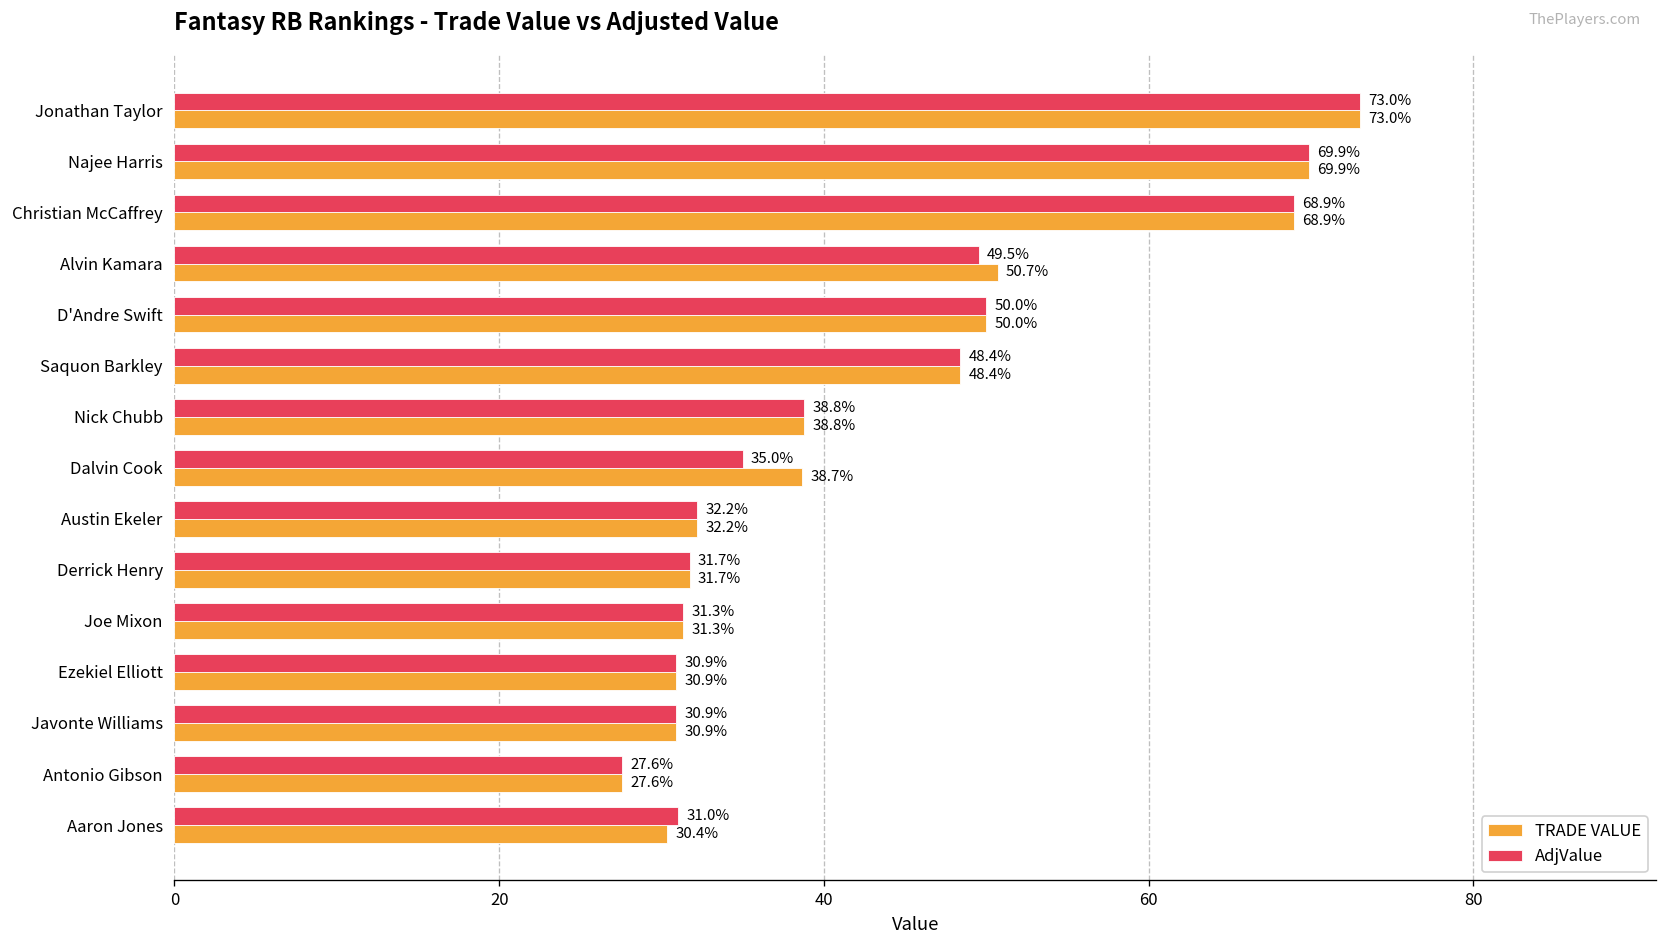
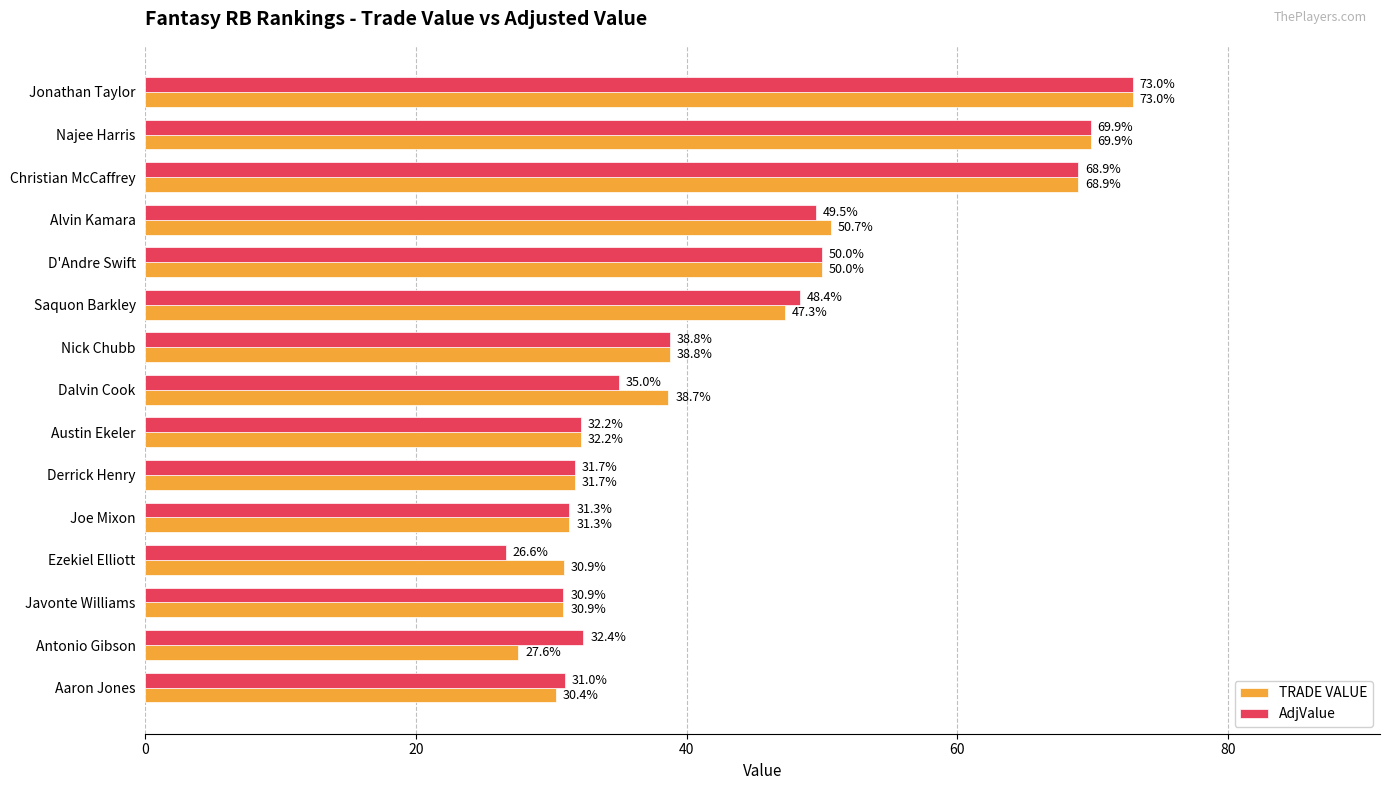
  {
    "TRADE VALUE": {
      "Jonathan Taylor": "73.0%",
      "Najee Harris": "69.9%",
      "Christian McCaffrey": "68.9%",
      "Alvin Kamara": "50.7%",
      "D'Andre Swift": "50.0%",
-     "Saquon Barkley": "48.4%",
+     "Saquon Barkley": "47.3%",
      "Nick Chubb": "38.8%",
      "Dalvin Cook": "38.7%",
      "Austin Ekeler": "32.2%",
      "Derrick Henry": "31.7%",
      "Joe Mixon": "31.3%",
      "Ezekiel Elliott": "30.9%",
      "Javonte Williams": "30.9%",
      "Antonio Gibson": "27.6%",
      "Aaron Jones": "30.4%"
    },
    "AdjValue": {
      "Jonathan Taylor": "73.0%",
      "Najee Harris": "69.9%",
      "Christian McCaffrey": "68.9%",
      "Alvin Kamara": "49.5%",
      "D'Andre Swift": "50.0%",
      "Saquon Barkley": "48.4%",
      "Nick Chubb": "38.8%",
      "Dalvin Cook": "35.0%",
      "Austin Ekeler": "32.2%",
      "Derrick Henry": "31.7%",
      "Joe Mixon": "31.3%",
-     "Ezekiel Elliott": "30.9%",
+     "Ezekiel Elliott": "26.6%",
      "Javonte Williams": "30.9%",
-     "Antonio Gibson": "27.6%",
+     "Antonio Gibson": "32.4%",
      "Aaron Jones": "31.0%"
    }
  }
